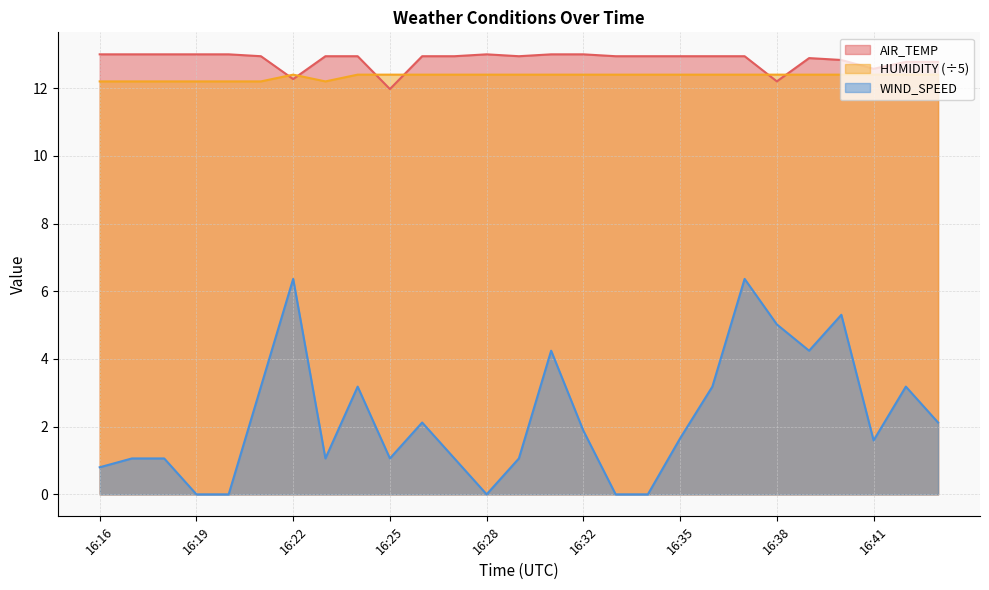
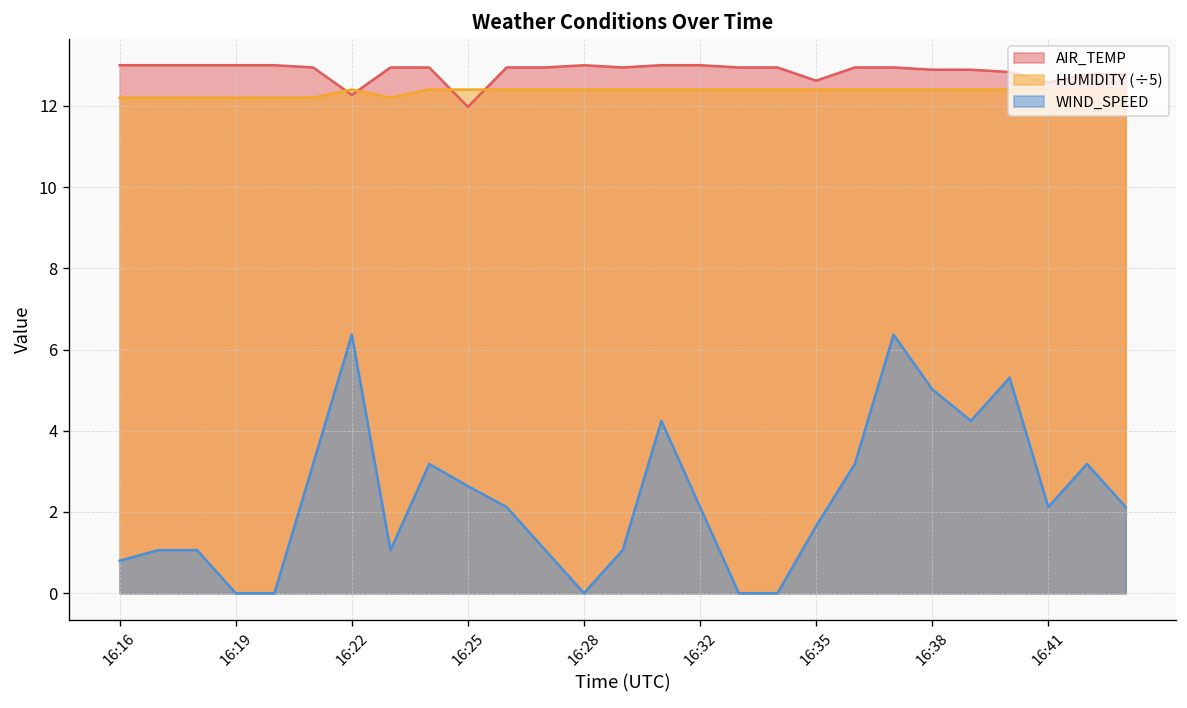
  {
    "AIR_TEMP": {
      "16:16": 13.0,
      "16:19": 13.0,
      "16:22": 12.3,
      "16:25": 12.0,
      "16:28": 13.0,
      "16:32": 13.0,
-     "16:35": 12.9,
-     "16:38": 12.2
+     "16:35": 12.6,
+     "16:38": 12.9
    },
    "HUMIDITY (÷5)": {
      "16:16": 12.2,
      "16:19": 12.2,
      "16:22": 12.4,
      "16:25": 12.4,
      "16:28": 12.4,
      "16:32": 12.4,
      "16:35": 12.4,
      "16:38": 12.4
    },
    "WIND_SPEED": {
      "16:16": 0.8,
      "16:19": 0.0,
      "16:22": 6.4,
-     "16:25": 1.1,
+     "16:25": 2.6,
      "16:28": 0.0,
-     "16:32": 1.9,
+     "16:32": 2.1,
      "16:35": 1.7,
      "16:38": 5.0,
-     "16:41": 1.6
+     "16:41": 2.1
    }
  }
